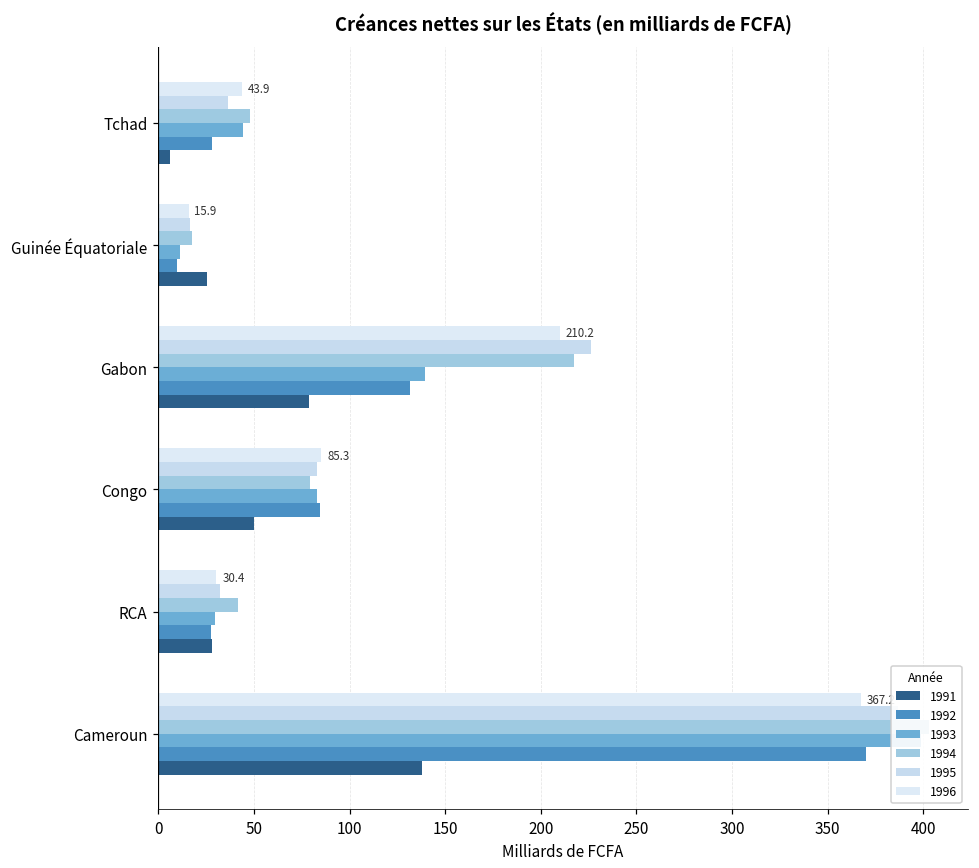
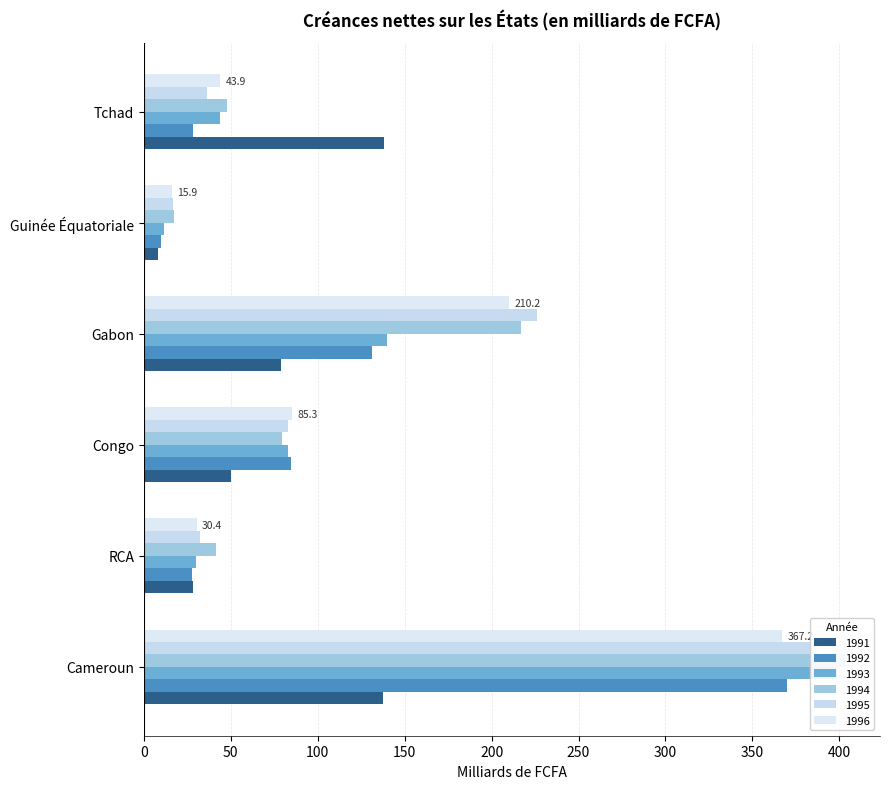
  {
    "1991": {
-     "Tchad": 6,
-     "Guinée Équatoriale": 25,
+     "Tchad": 138,
+     "Guinée Équatoriale": 8,
      "Gabon": 79,
      "Congo": 50,
      "RCA": 28,
      "Cameroun": 138
    }
  }
